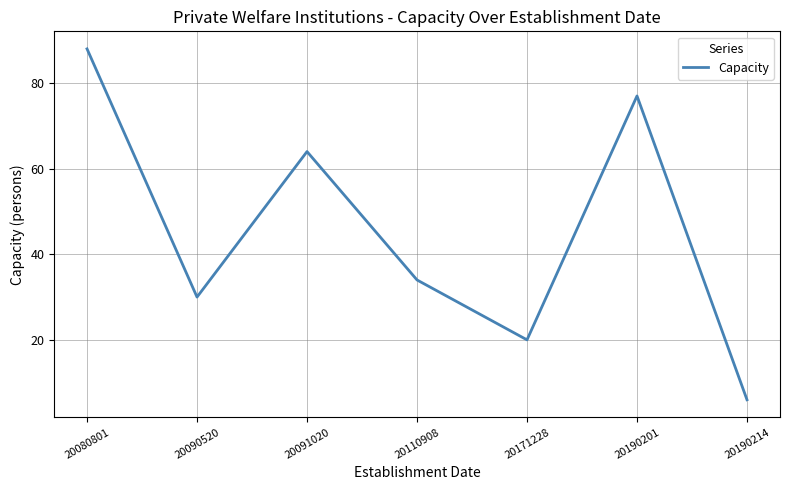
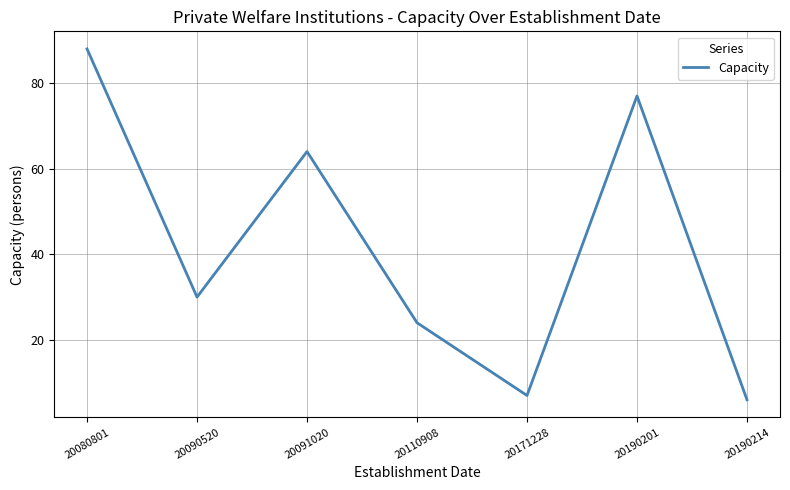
  {
    "20080801": 88,
    "20090520": 30,
    "20091020": 64,
-   "20110908": 34,
-   "20171228": 20,
+   "20110908": 24,
+   "20171228": 7,
    "20190201": 77,
    "20190214": 6
  }
